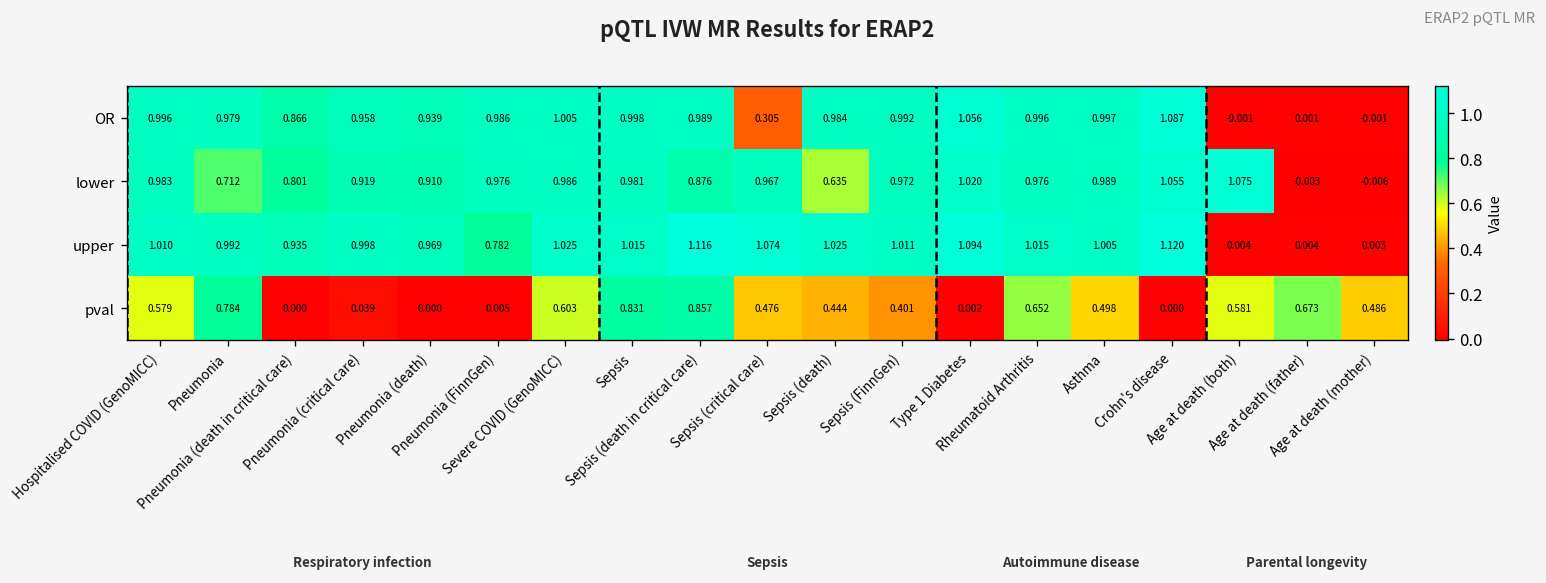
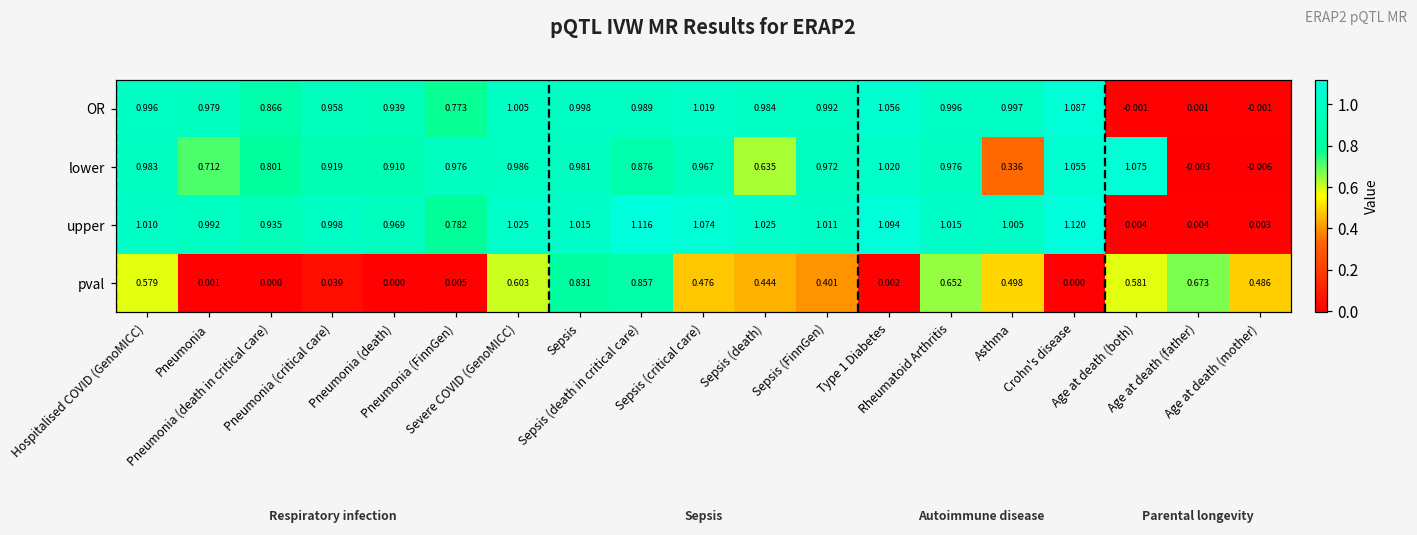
  {
    "OR": {
      "Hospitalised COVID (GenoMICC)": 0.996,
      "Pneumonia": 0.979,
      "Pneumonia (death in critical care)": 0.866,
      "Pneumonia (critical care)": 0.958,
      "Pneumonia (death)": 0.939,
-     "Pneumonia (FinnGen)": 0.986,
+     "Pneumonia (FinnGen)": 0.773,
      "Severe COVID (GenoMICC)": 1.005,
      "Sepsis": 0.998,
      "Sepsis (death in critical care)": 0.989,
-     "Sepsis (critical care)": 0.305,
+     "Sepsis (critical care)": 1.019,
      "Sepsis (death)": 0.984,
      "Sepsis (FinnGen)": 0.992,
      "Type 1 Diabetes": 1.056,
      "Rheumatoid Arthritis": 0.996,
      "Asthma": 0.997,
      "Crohn's disease": 1.087,
      "Age at death (both)": -0.001,
      "Age at death (father)": 0.001,
      "Age at death (mother)": -0.001
    },
    "lower": {
      "Hospitalised COVID (GenoMICC)": 0.983,
      "Pneumonia": 0.712,
      "Pneumonia (death in critical care)": 0.801,
      "Pneumonia (critical care)": 0.919,
      "Pneumonia (death)": 0.910,
      "Pneumonia (FinnGen)": 0.976,
      "Severe COVID (GenoMICC)": 0.986,
      "Sepsis": 0.981,
      "Sepsis (death in critical care)": 0.876,
      "Sepsis (critical care)": 0.967,
      "Sepsis (death)": 0.635,
      "Sepsis (FinnGen)": 0.972,
      "Type 1 Diabetes": 1.020,
      "Rheumatoid Arthritis": 0.976,
-     "Asthma": 0.989,
+     "Asthma": 0.336,
      "Crohn's disease": 1.055,
      "Age at death (both)": 1.075,
      "Age at death (father)": -0.003,
      "Age at death (mother)": -0.006
    },
    "upper": {
      "Hospitalised COVID (GenoMICC)": 1.010,
      "Pneumonia": 0.992,
      "Pneumonia (death in critical care)": 0.935,
      "Pneumonia (critical care)": 0.998,
      "Pneumonia (death)": 0.969,
      "Pneumonia (FinnGen)": 0.782,
      "Severe COVID (GenoMICC)": 1.025,
      "Sepsis": 1.015,
      "Sepsis (death in critical care)": 1.116,
      "Sepsis (critical care)": 1.074,
      "Sepsis (death)": 1.025,
      "Sepsis (FinnGen)": 1.011,
      "Type 1 Diabetes": 1.094,
      "Rheumatoid Arthritis": 1.015,
      "Asthma": 1.005,
      "Crohn's disease": 1.120,
      "Age at death (both)": 0.004,
      "Age at death (father)": 0.004,
      "Age at death (mother)": 0.003
    },
    "pval": {
      "Hospitalised COVID (GenoMICC)": 0.579,
-     "Pneumonia": 0.784,
+     "Pneumonia": 0.001,
      "Pneumonia (death in critical care)": 0.000,
      "Pneumonia (critical care)": 0.039,
      "Pneumonia (death)": 0.000,
      "Pneumonia (FinnGen)": 0.005,
      "Severe COVID (GenoMICC)": 0.603,
      "Sepsis": 0.831,
      "Sepsis (death in critical care)": 0.857,
      "Sepsis (critical care)": 0.476,
      "Sepsis (death)": 0.444,
      "Sepsis (FinnGen)": 0.401,
      "Type 1 Diabetes": 0.002,
      "Rheumatoid Arthritis": 0.652,
      "Asthma": 0.498,
      "Crohn's disease": 0.000,
      "Age at death (both)": 0.581,
      "Age at death (father)": 0.673,
      "Age at death (mother)": 0.486
    }
  }
